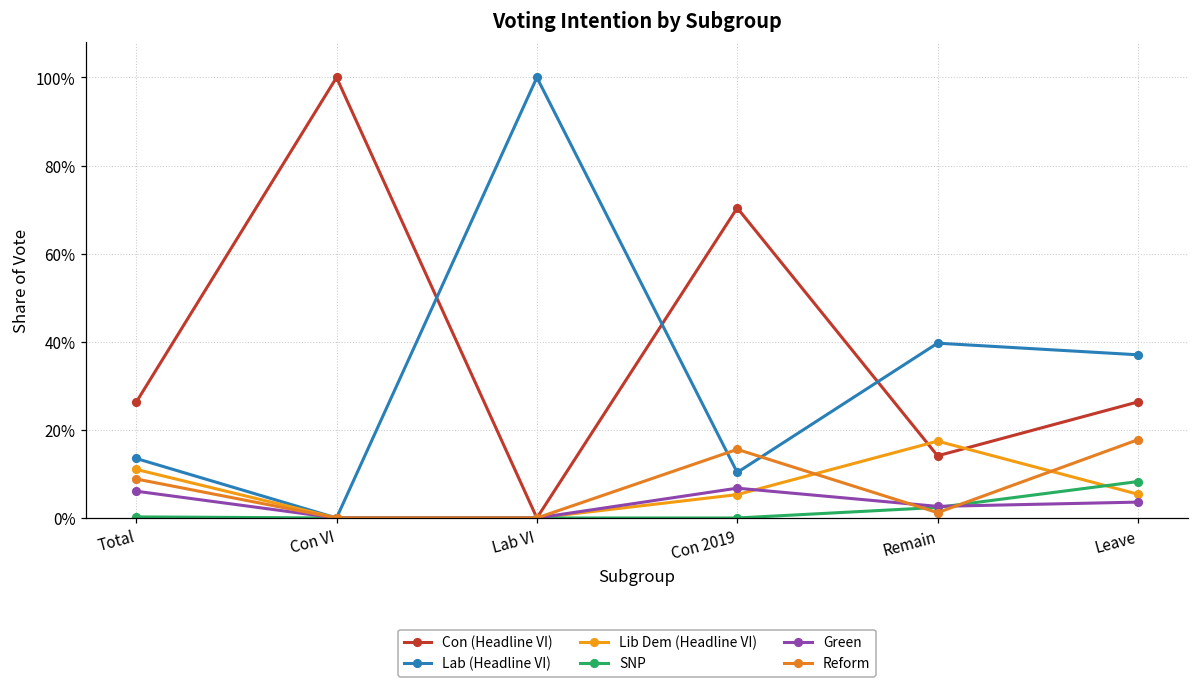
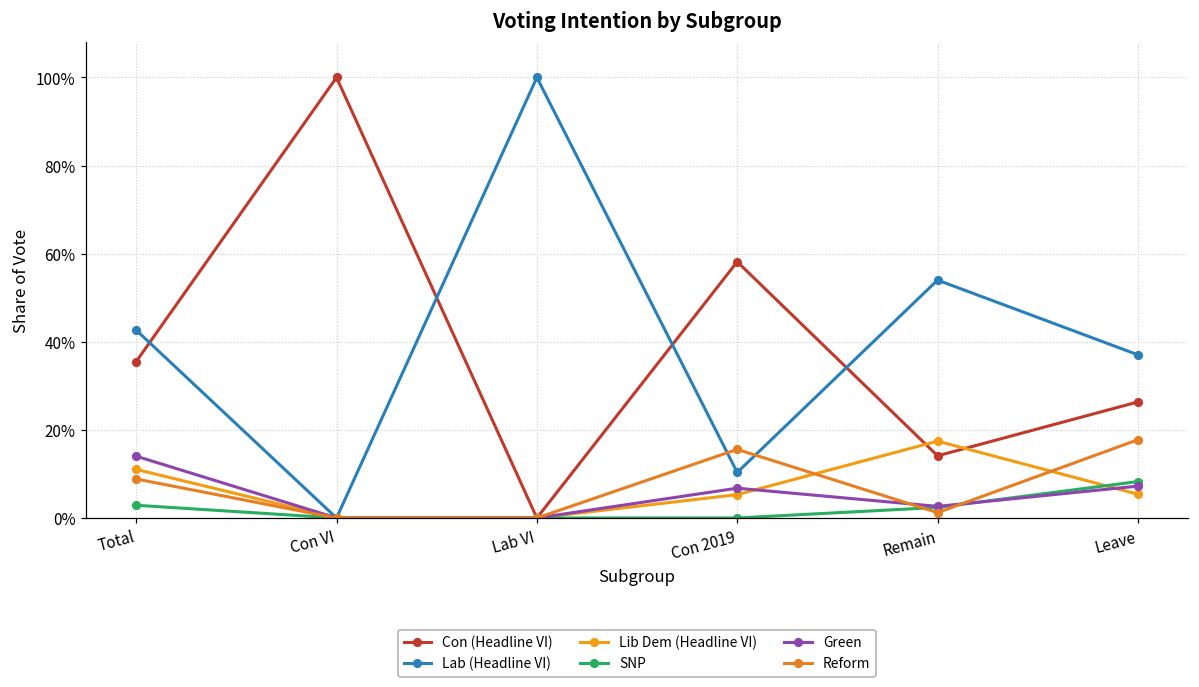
  {
    "Con (Headline VI)": {
-     "Total": "26%",
+     "Total": "36%",
      "Con VI": "100%",
-     "Con 2019": "70%",
+     "Con 2019": "58%",
      "Remain": "14%",
      "Leave": "26%"
    },
    "Lab (Headline VI)": {
-     "Total": "14%",
+     "Total": "43%",
      "Lab VI": "100%",
      "Con 2019": "10%",
-     "Remain": "40%",
+     "Remain": "54%",
      "Leave": "37%"
    },
    "SNP": {
-     "Total": "0%",
+     "Total": "3%",
      "Con 2019": "0%",
      "Leave": "8%"
    },
    "Green": {
-     "Total": "6%",
+     "Total": "14%",
      "Con 2019": "7%",
-     "Leave": "4%"
+     "Leave": "7%"
    }
  }
